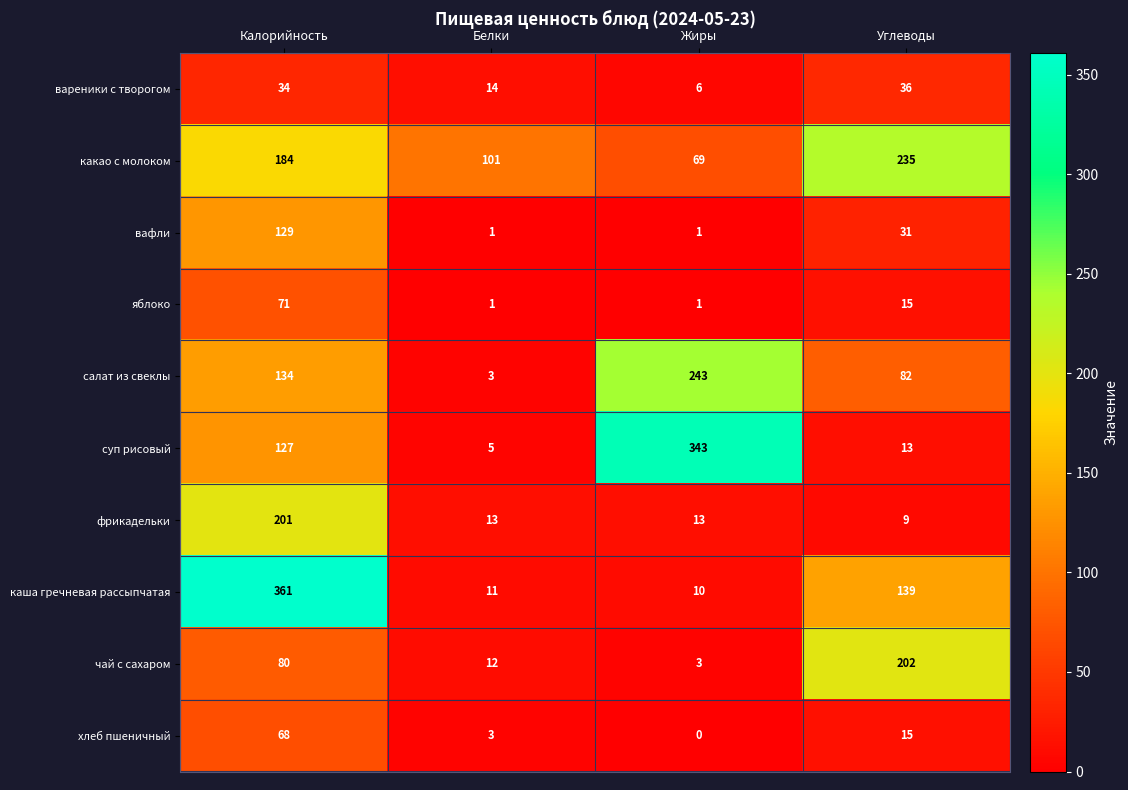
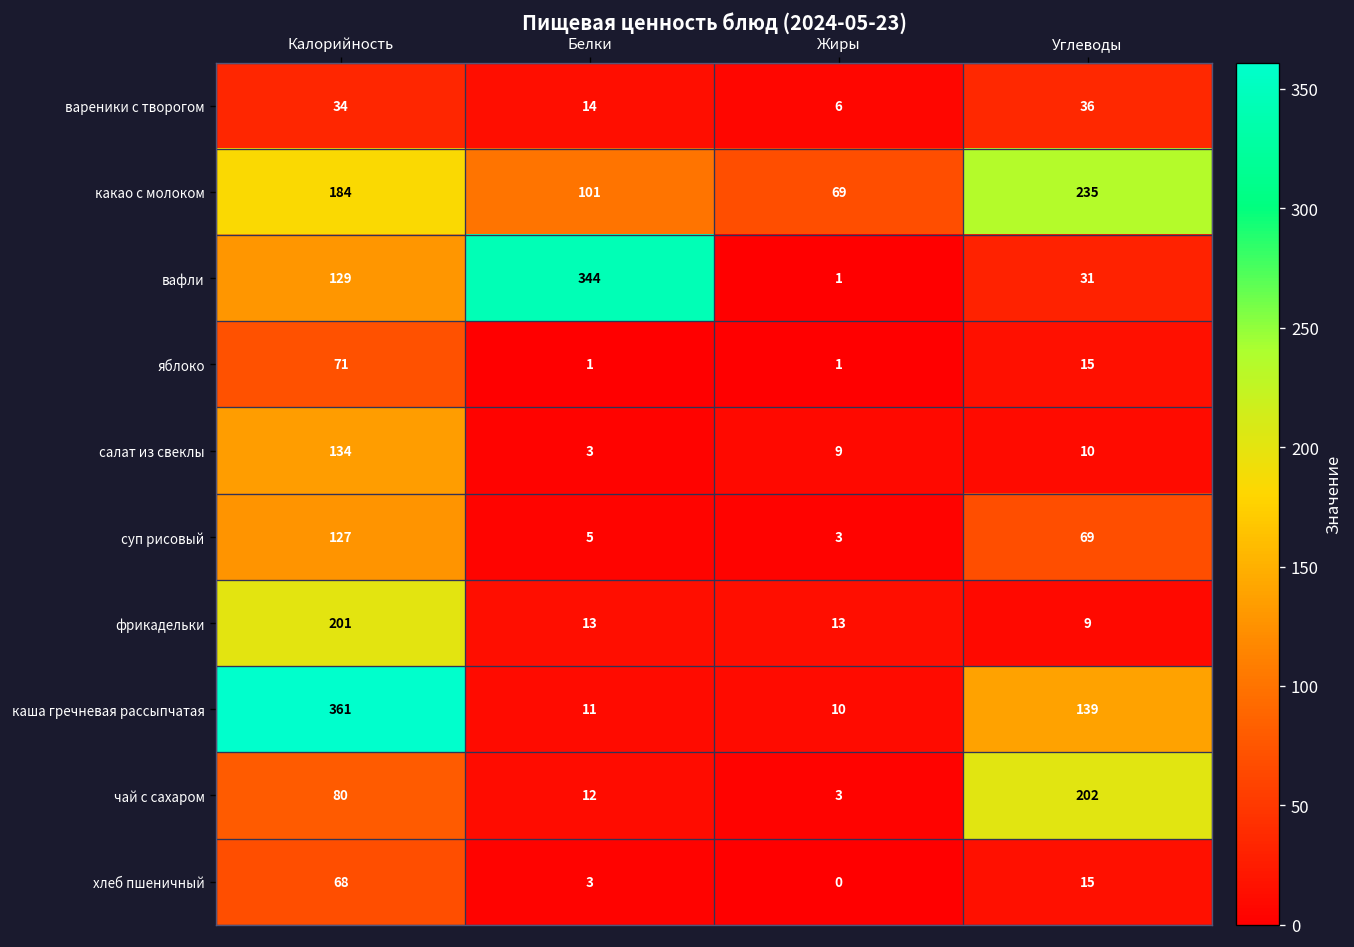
  {
    "вареники с творогом": {
      "Калорийность": 34,
      "Белки": 14,
      "Жиры": 6,
      "Углеводы": 36
    },
    "какао с молоком": {
      "Калорийность": 184,
      "Белки": 101,
      "Жиры": 69,
      "Углеводы": 235
    },
    "вафли": {
      "Калорийность": 129,
-     "Белки": 1,
+     "Белки": 344,
      "Жиры": 1,
      "Углеводы": 31
    },
    "яблоко": {
      "Калорийность": 71,
      "Белки": 1,
      "Жиры": 1,
      "Углеводы": 15
    },
    "салат из свеклы": {
      "Калорийность": 134,
      "Белки": 3,
-     "Жиры": 243,
-     "Углеводы": 82
+     "Жиры": 9,
+     "Углеводы": 10
    },
    "суп рисовый": {
      "Калорийность": 127,
      "Белки": 5,
-     "Жиры": 343,
-     "Углеводы": 13
+     "Жиры": 3,
+     "Углеводы": 69
    },
    "фрикадельки": {
      "Калорийность": 201,
      "Белки": 13,
      "Жиры": 13,
      "Углеводы": 9
    },
    "каша гречневая рассыпчатая": {
      "Калорийность": 361,
      "Белки": 11,
      "Жиры": 10,
      "Углеводы": 139
    },
    "чай с сахаром": {
      "Калорийность": 80,
      "Белки": 12,
      "Жиры": 3,
      "Углеводы": 202
    },
    "хлеб пшеничный": {
      "Калорийность": 68,
      "Белки": 3,
      "Жиры": 0,
      "Углеводы": 15
    }
  }
